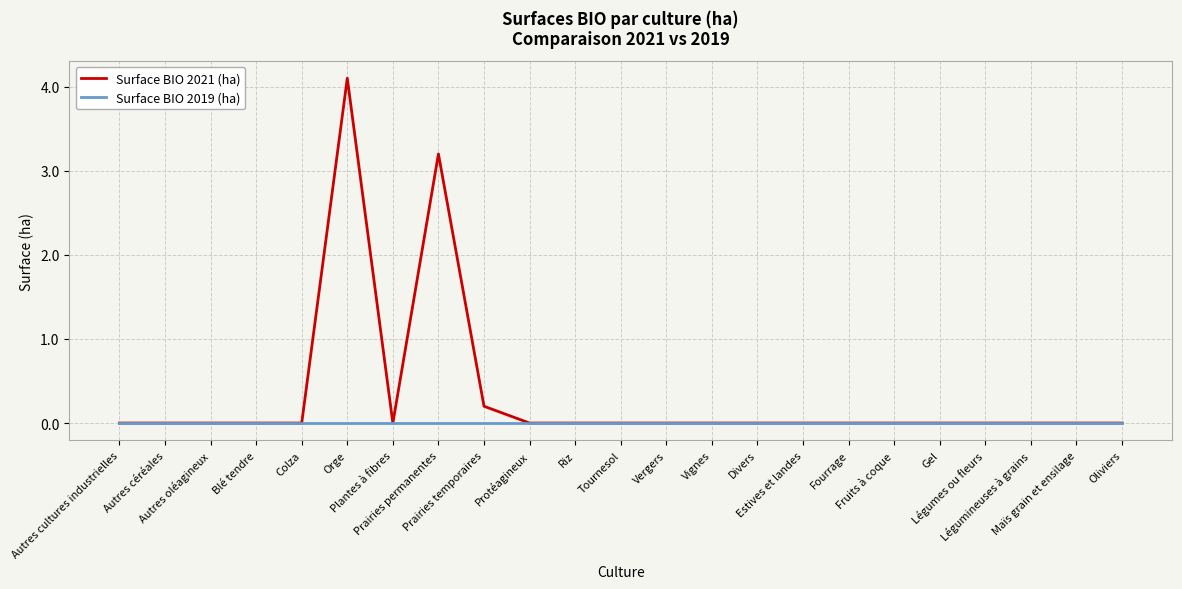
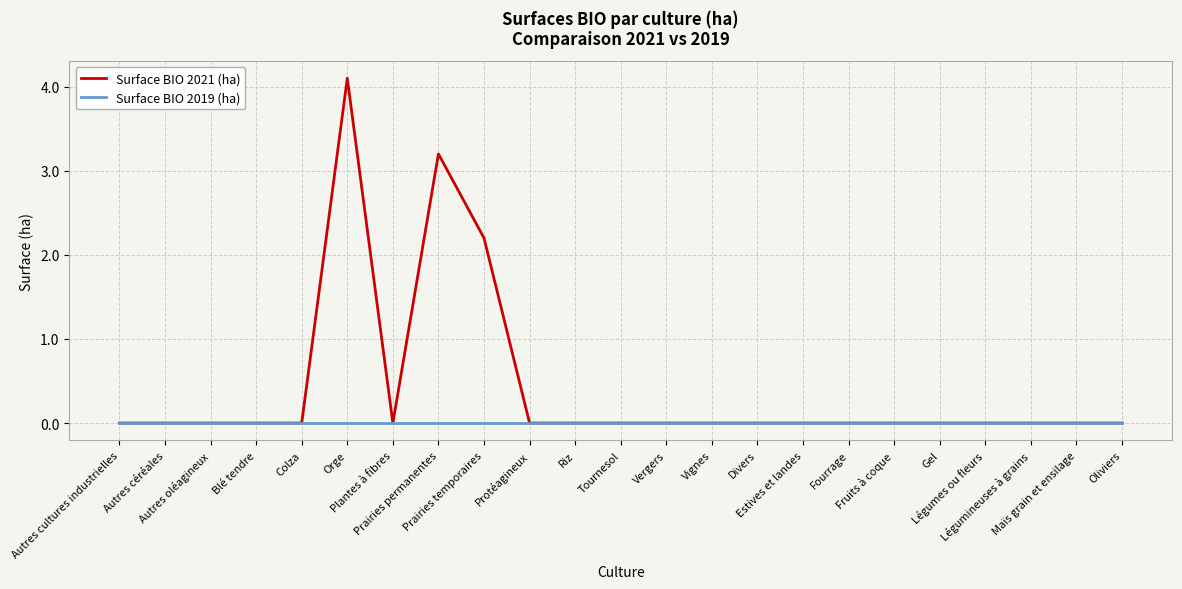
  {
    "Surface BIO 2021 (ha)": {
      "Orge": 4.1,
      "Prairies permanentes": 3.2,
-     "Prairies temporaires": 0.2
+     "Prairies temporaires": 2.2
    },
    "Surface BIO 2019 (ha)": {
      "Orge": 0.0,
      "Prairies permanentes": 0.0,
      "Prairies temporaires": 0.0
    }
  }
